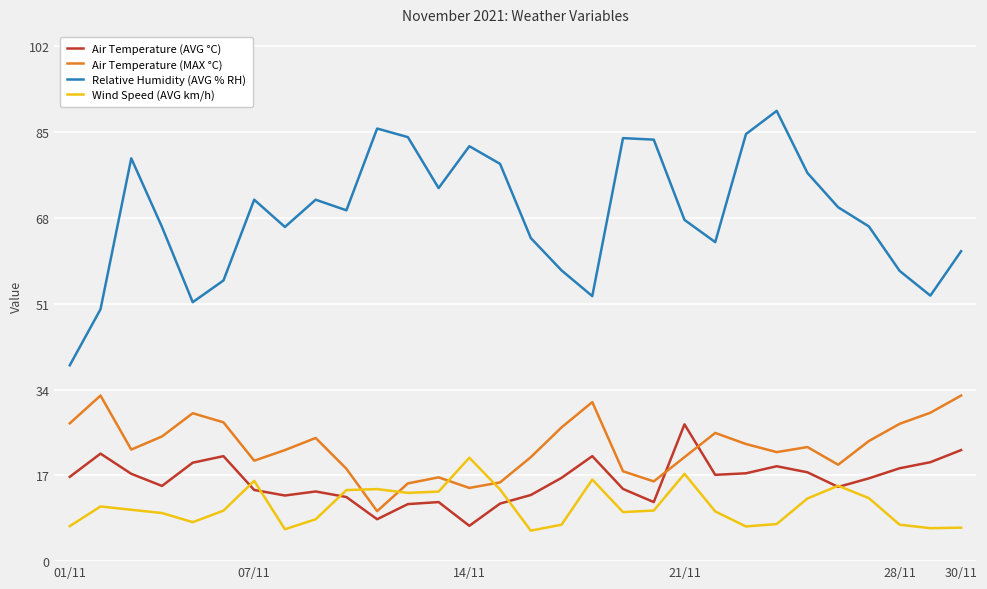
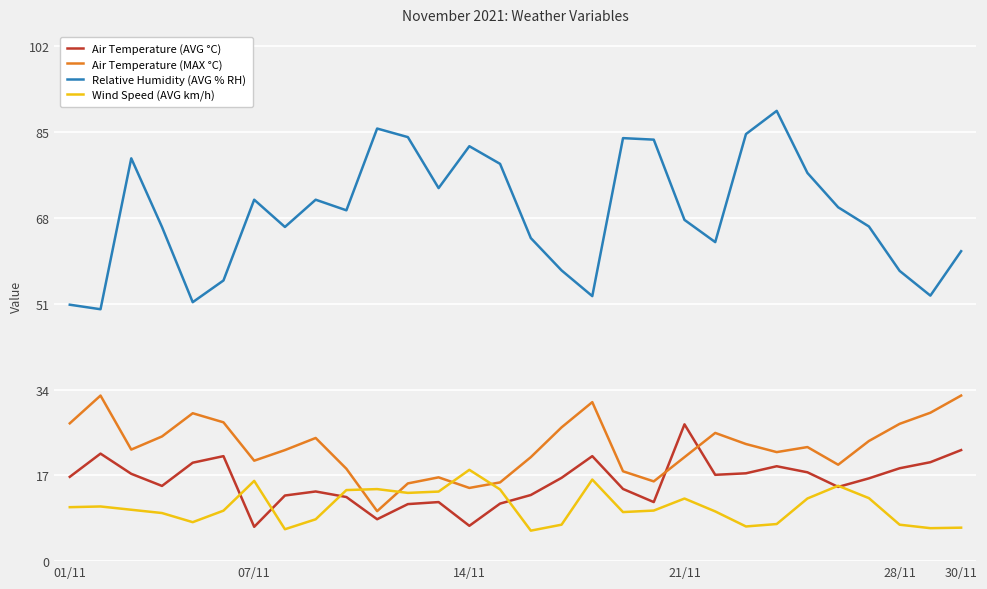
  {
    "Air Temperature (AVG °C)": {
      "01/11": 17,
-     "07/11": 14,
+     "07/11": 7,
      "14/11": 7,
      "21/11": 27,
      "28/11": 18,
      "30/11": 22
    },
    "Air Temperature (MAX °C)": {
      "01/11": 27,
      "07/11": 20,
      "14/11": 15,
      "21/11": 21,
      "28/11": 27,
      "30/11": 33
    },
    "Relative Humidity (AVG % RH)": {
-     "01/11": 39,
+     "01/11": 51,
      "07/11": 72,
      "14/11": 82,
      "21/11": 68,
      "28/11": 58,
      "30/11": 61
    },
    "Wind Speed (AVG km/h)": {
-     "01/11": 7,
+     "01/11": 11,
      "07/11": 16,
-     "14/11": 20,
-     "21/11": 17,
+     "14/11": 18,
+     "21/11": 12,
      "28/11": 7,
      "30/11": 7
    }
  }
